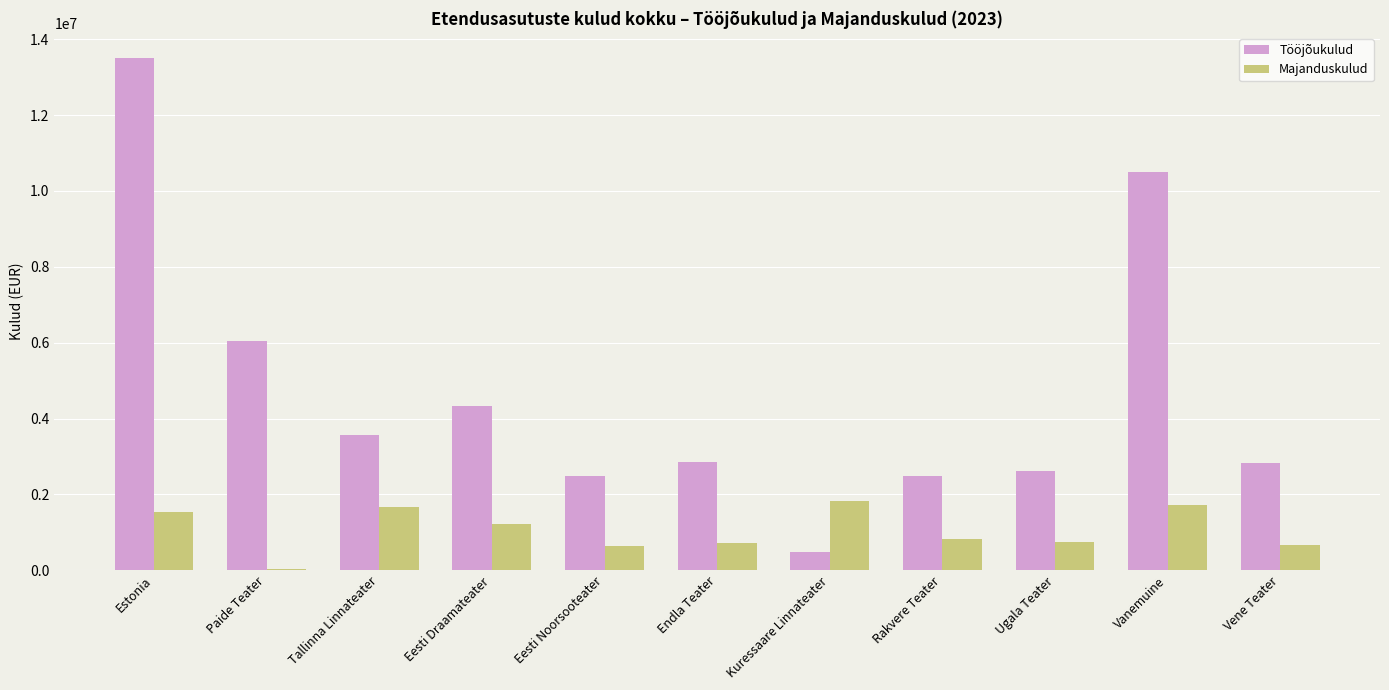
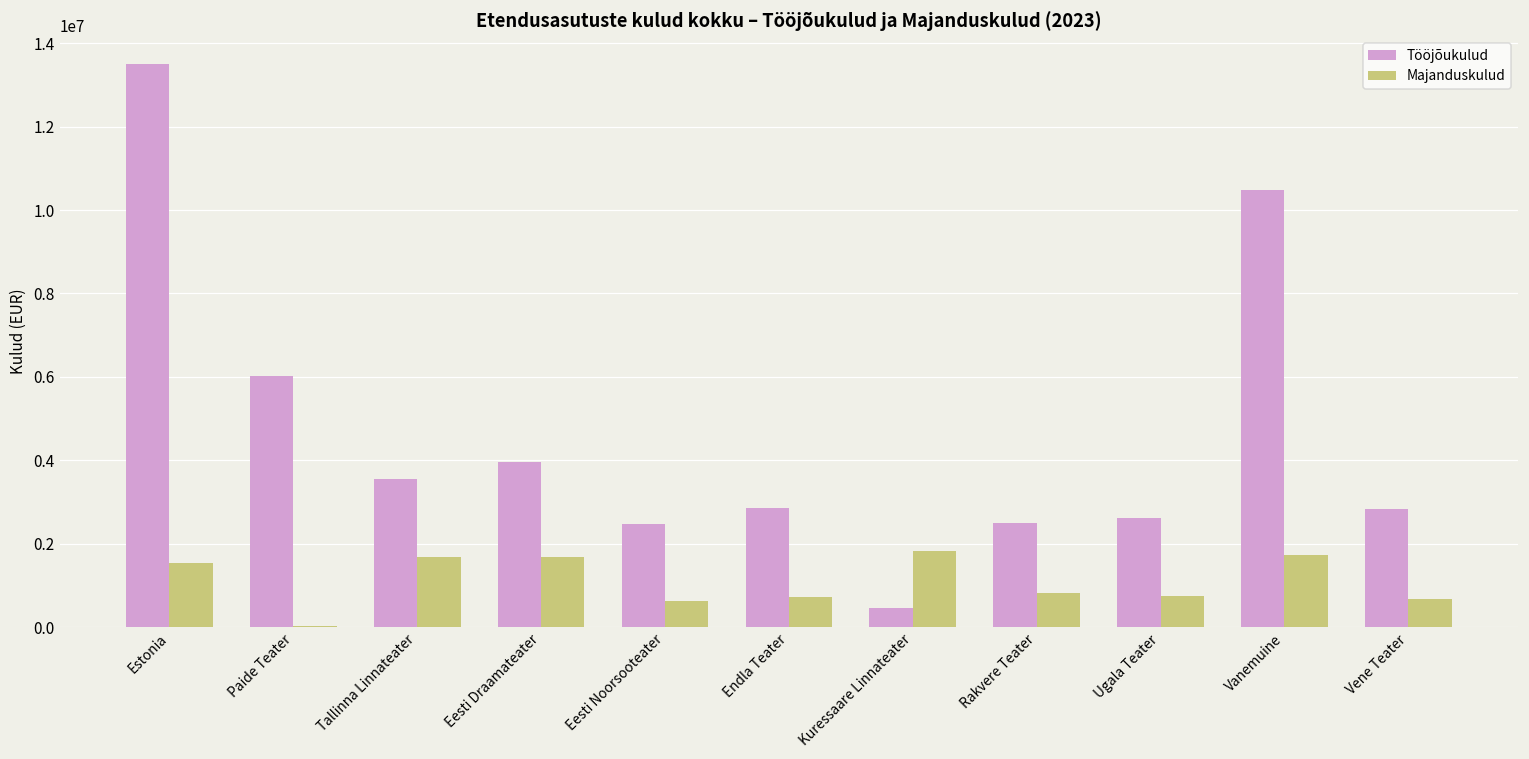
  {
    "Tööjõukulud": {
      "Estonia": 13500000,
      "Paide Teater": 6000000,
      "Tallinna Linnateater": 3600000,
-     "Eesti Draamateater": 4300000,
+     "Eesti Draamateater": 4000000,
      "Eesti Noorsooteater": 2500000,
      "Endla Teater": 2900000,
      "Kuressaare Linnateater": 500000,
      "Rakvere Teater": 2500000,
      "Ugala Teater": 2600000,
      "Vanemuine": 10500000,
      "Vene Teater": 2800000
    },
    "Majanduskulud": {
      "Estonia": 1500000,
      "Tallinna Linnateater": 1700000,
-     "Eesti Draamateater": 1200000,
+     "Eesti Draamateater": 1700000,
      "Eesti Noorsooteater": 600000,
      "Endla Teater": 700000,
      "Kuressaare Linnateater": 1800000,
      "Rakvere Teater": 800000,
      "Ugala Teater": 700000,
      "Vanemuine": 1700000,
      "Vene Teater": 700000
    }
  }
